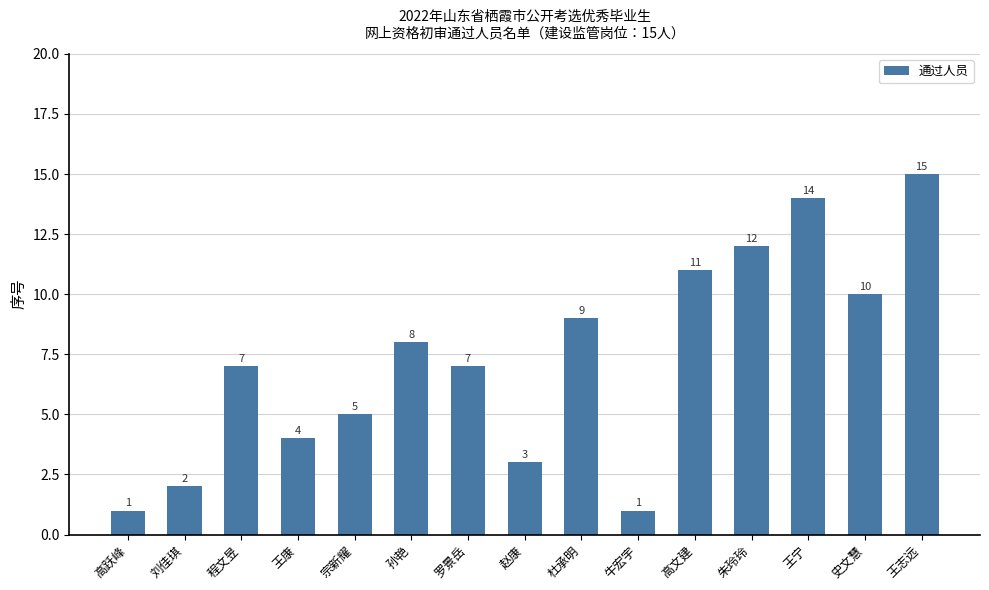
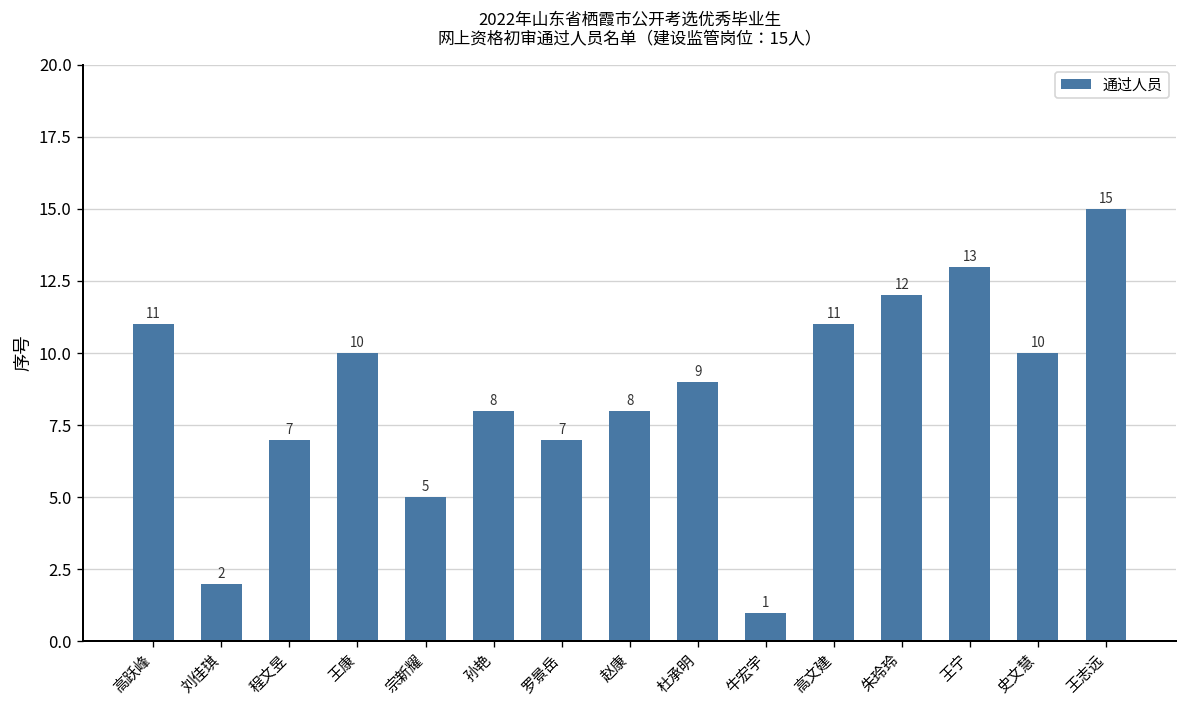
  {
-   "高跃峰": 1,
+   "高跃峰": 11,
    "刘佳琪": 2,
    "程文昱": 7,
-   "王康": 4,
+   "王康": 10,
    "宗新耀": 5,
    "孙艳": 8,
    "罗景岳": 7,
-   "赵康": 3,
+   "赵康": 8,
    "杜承明": 9,
    "牛宏宇": 1,
    "高文建": 11,
    "朱玲玲": 12,
-   "王宁": 14,
+   "王宁": 13,
    "史文慧": 10,
    "王志远": 15
  }
